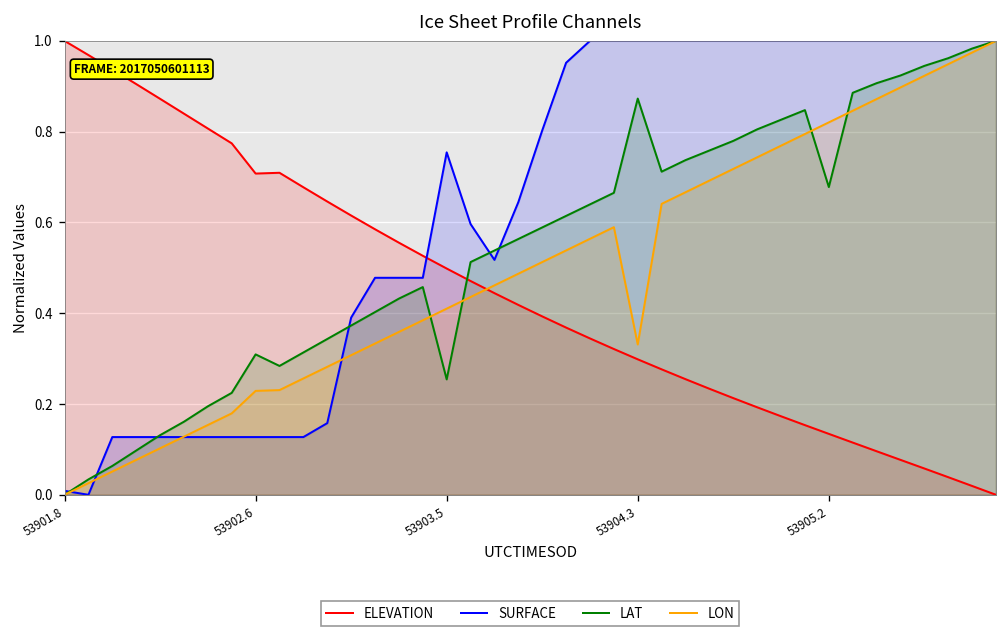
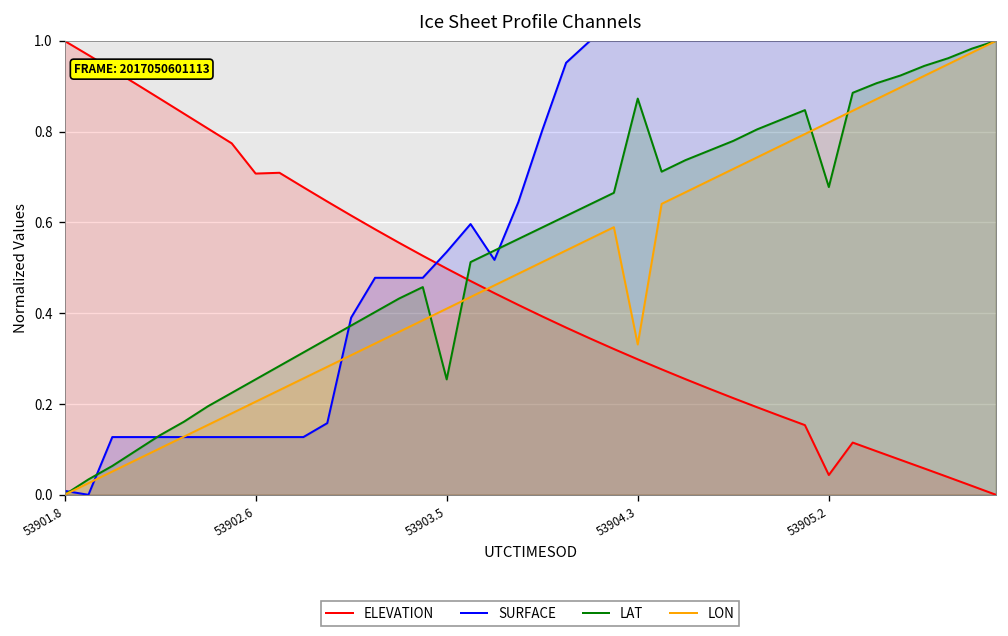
  {
    "ELEVATION": {
      "53901.8": 1.00,
      "53902.6": 0.71,
      "53903.5": 0.50,
      "53904.3": 0.30,
-     "53905.2": 0.13
+     "53905.2": 0.04
    },
    "SURFACE": {
      "53901.8": 0.01,
      "53902.6": 0.13,
-     "53903.5": 0.75,
+     "53903.5": 0.54,
      "53904.3": 1.00,
      "53905.2": 1.00
    },
    "LAT": {
-     "53902.6": 0.31,
+     "53902.6": 0.25,
      "53903.5": 0.25,
      "53904.3": 0.87,
      "53905.2": 0.68
    },
    "LON": {
-     "53902.6": 0.23,
+     "53902.6": 0.21,
      "53903.5": 0.41,
      "53904.3": 0.33,
      "53905.2": 0.82
    }
  }
